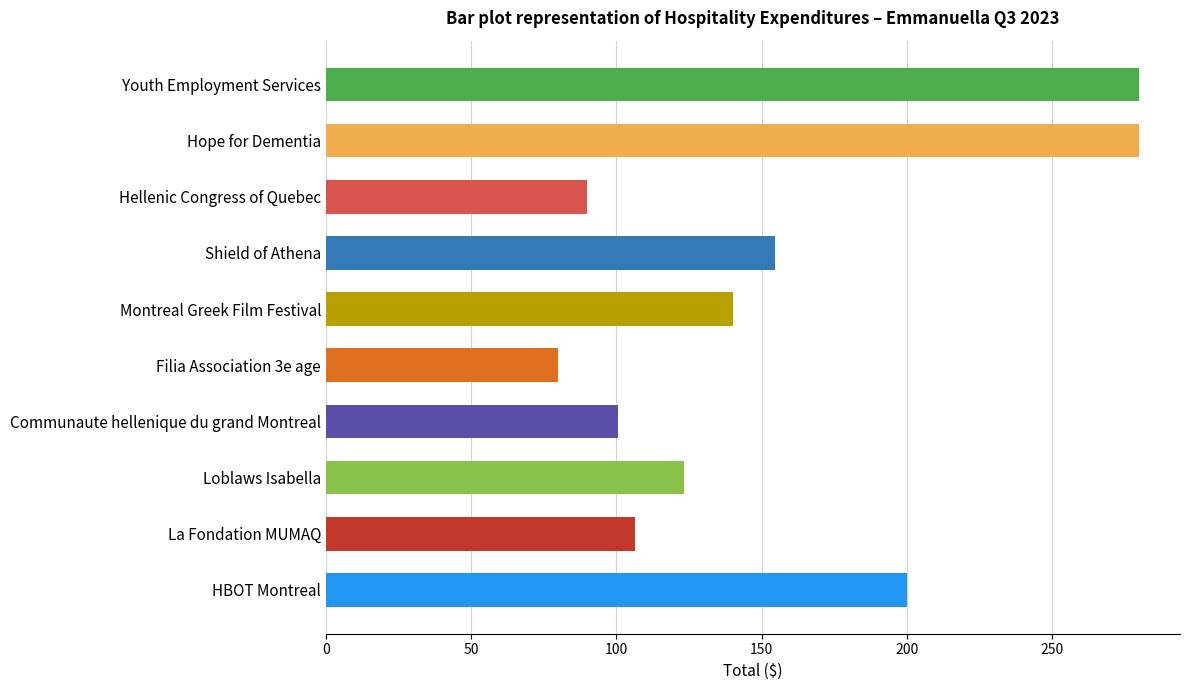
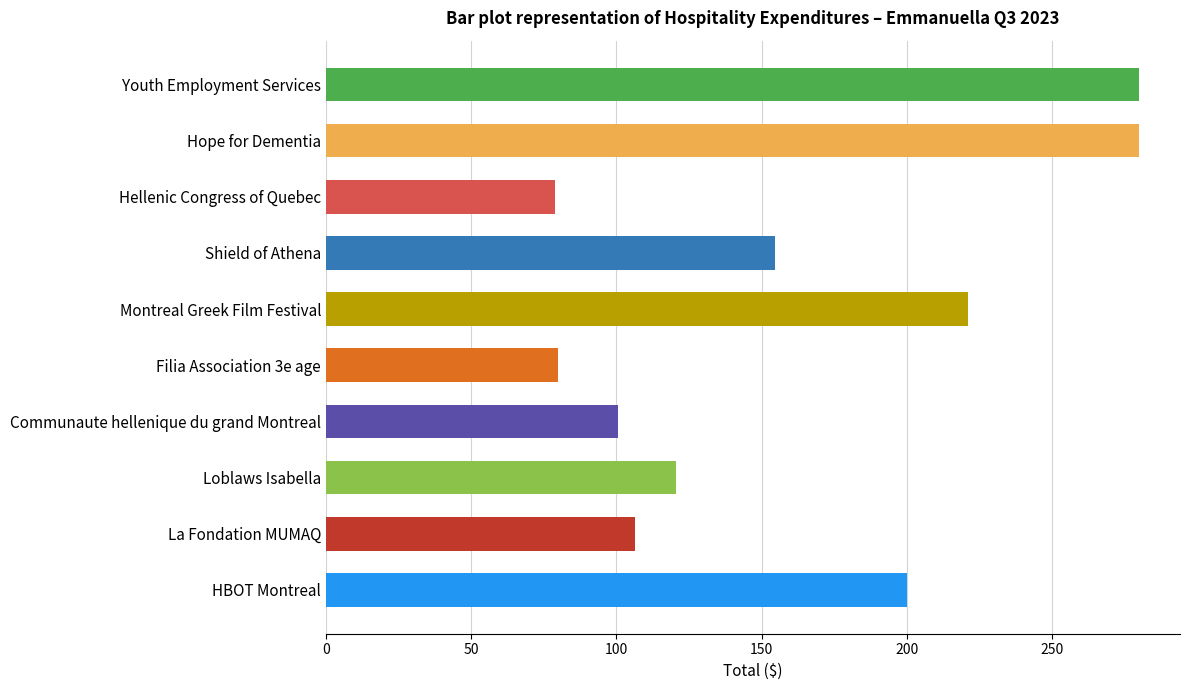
  {
    "Youth Employment Services": 280,
    "Hope for Dementia": 280,
-   "Hellenic Congress of Quebec": 90,
+   "Hellenic Congress of Quebec": 79,
    "Shield of Athena": 155,
-   "Montreal Greek Film Festival": 140,
+   "Montreal Greek Film Festival": 221,
    "Filia Association 3e age": 80,
    "Communaute hellenique du grand Montreal": 101,
-   "Loblaws Isabella": 123,
+   "Loblaws Isabella": 120,
    "La Fondation MUMAQ": 107,
    "HBOT Montreal": 200
  }
